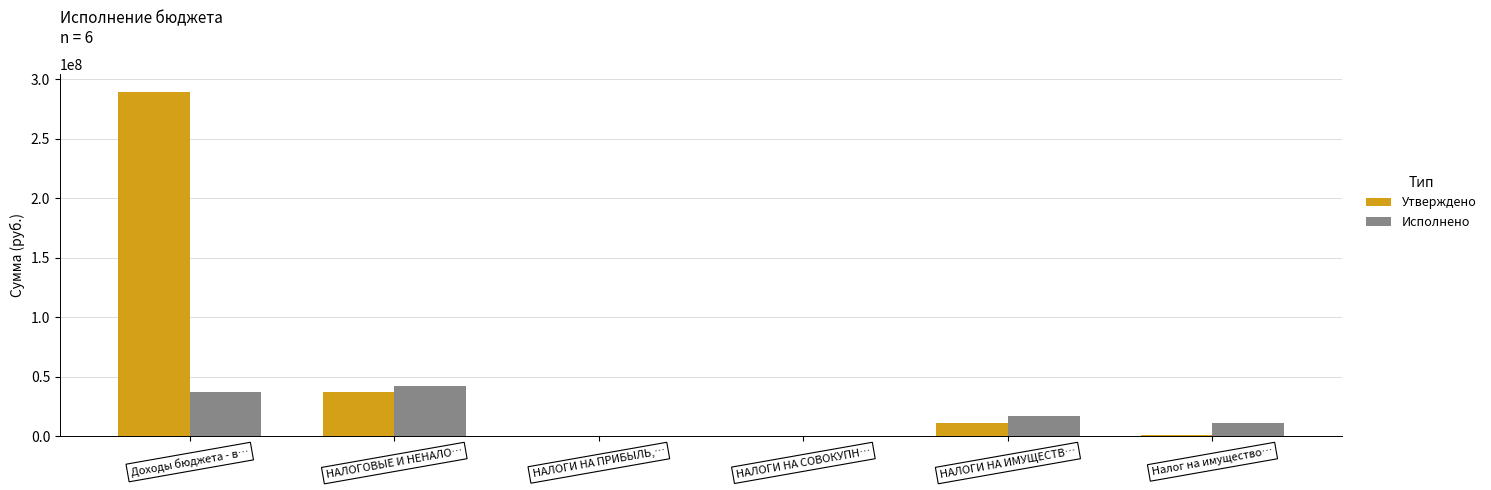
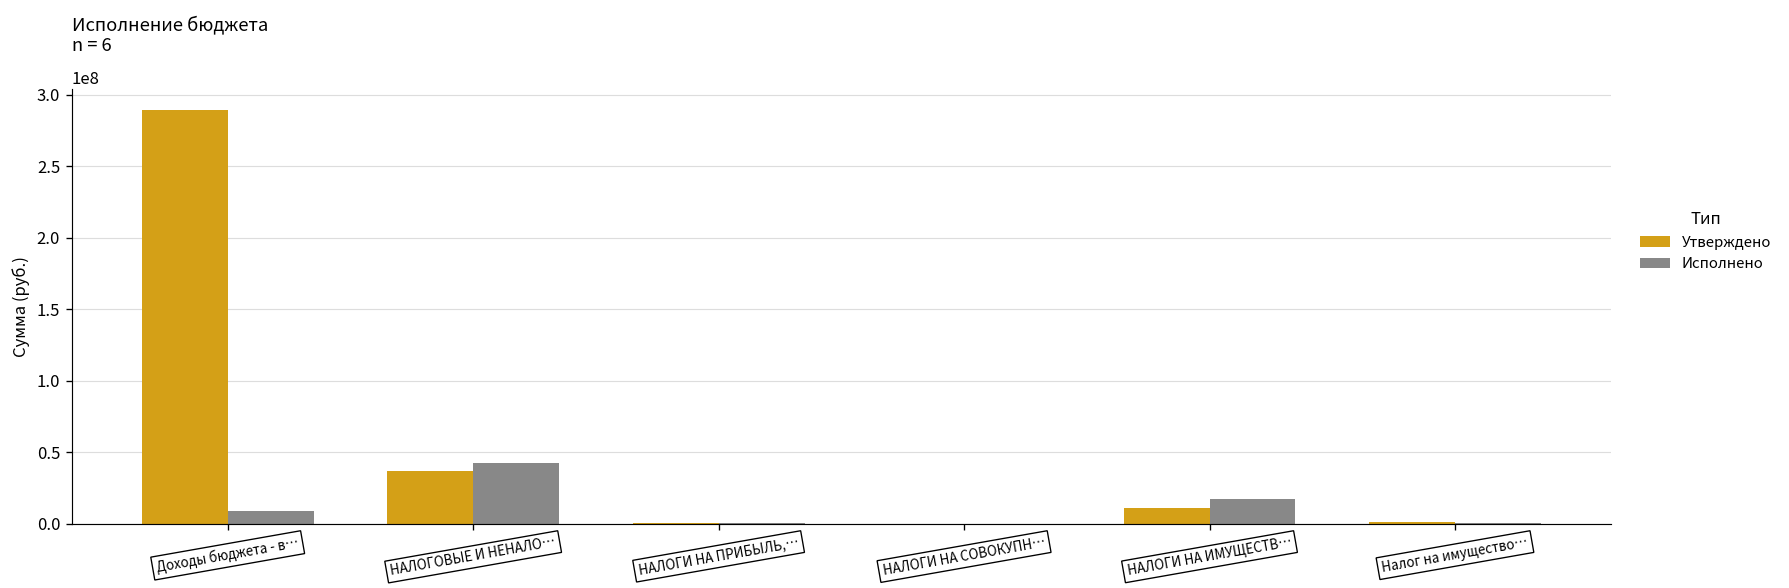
  {
    "Исполнено": {
-     "Доходы бюджета - в…": 37000000,
+     "Доходы бюджета - в…": 9000000,
      "НАЛОГОВЫЕ И НЕНАЛО…": 42000000,
      "НАЛОГИ НА ИМУЩЕСТВ…": 17000000,
-     "Налог на имущество…": 12000000
+     "Налог на имущество…": 0
    }
  }
